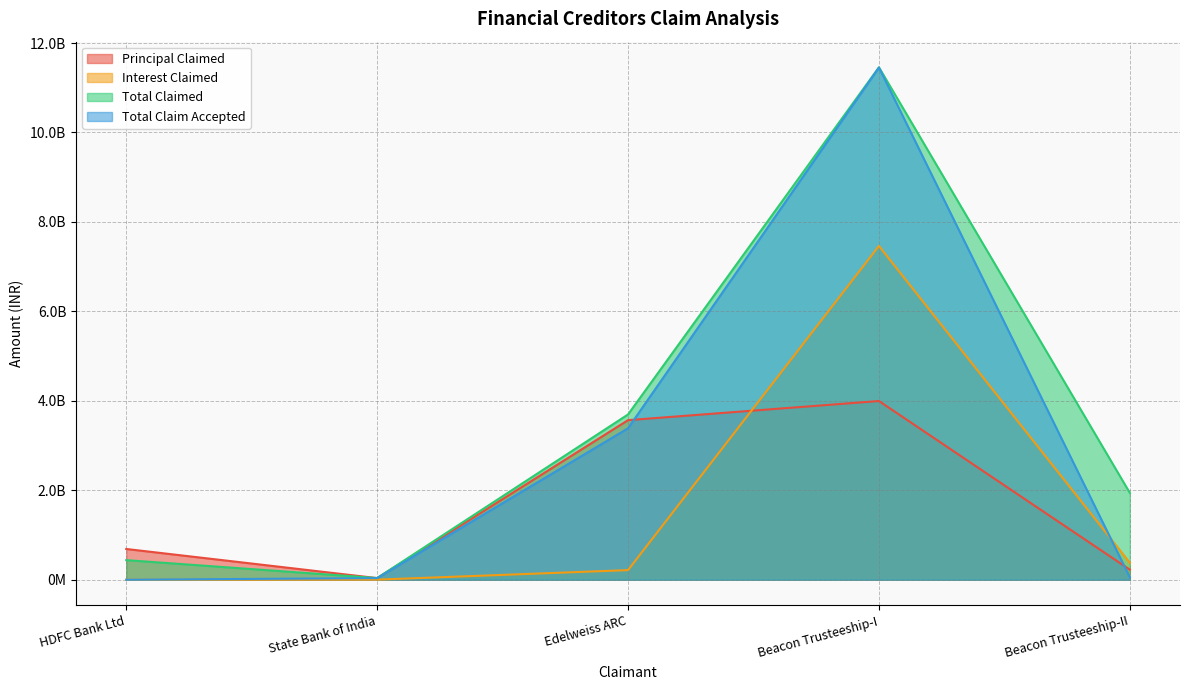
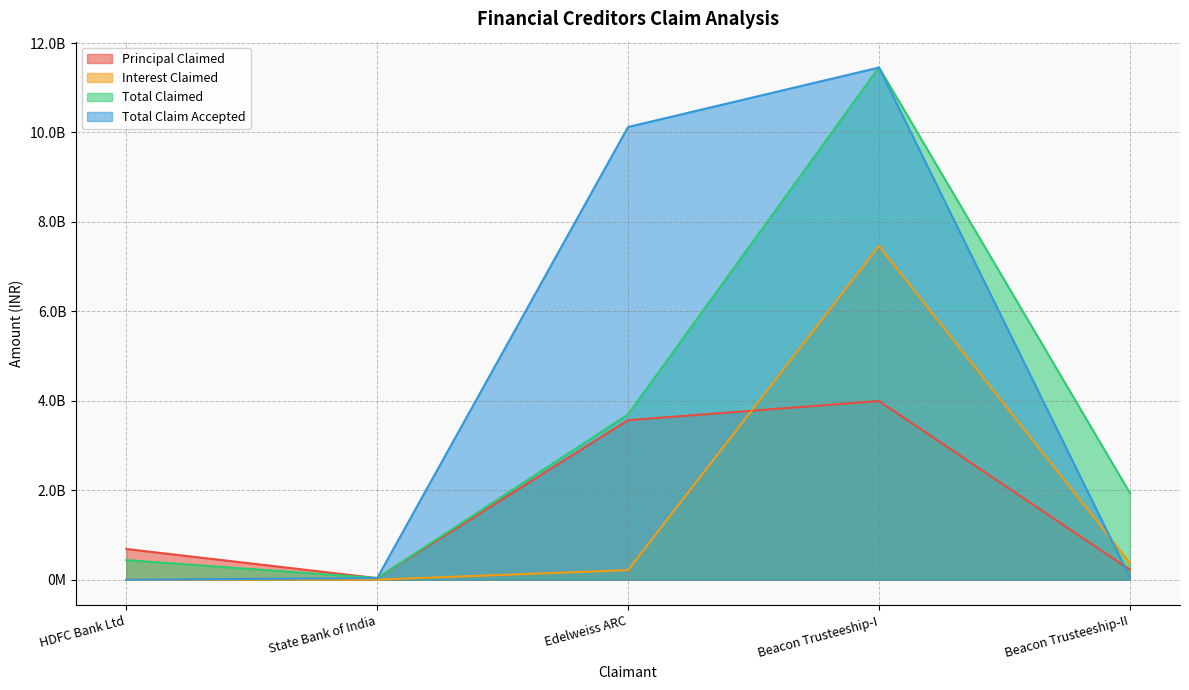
  {
    "Principal Claimed": {
      "HDFC Bank Ltd": 700000000,
      "Edelweiss ARC": 3600000000,
      "Beacon Trusteeship-I": 4000000000,
      "Beacon Trusteeship-II": 200000000
    },
    "Interest Claimed": {
      "Edelweiss ARC": 200000000,
      "Beacon Trusteeship-I": 7500000000,
      "Beacon Trusteeship-II": 400000000
    },
    "Total Claimed": {
      "HDFC Bank Ltd": 400000000,
      "Edelweiss ARC": 3700000000,
      "Beacon Trusteeship-II": 1900000000
    },
    "Total Claim Accepted": {
-     "Edelweiss ARC": 3400000000,
+     "Edelweiss ARC": 10100000000,
      "Beacon Trusteeship-II": 100000000
    }
  }
